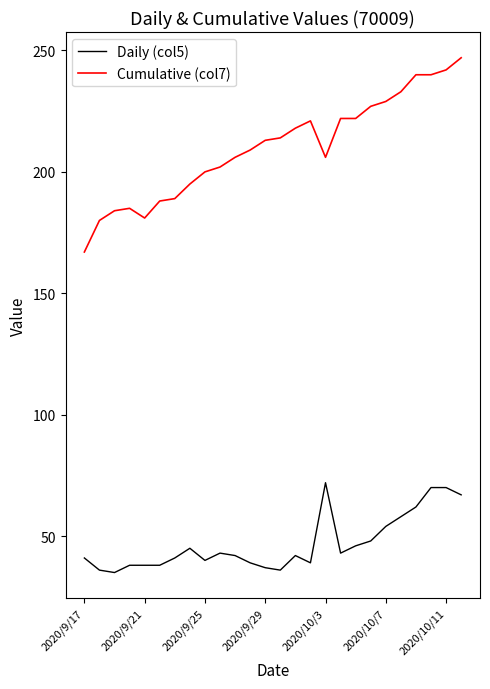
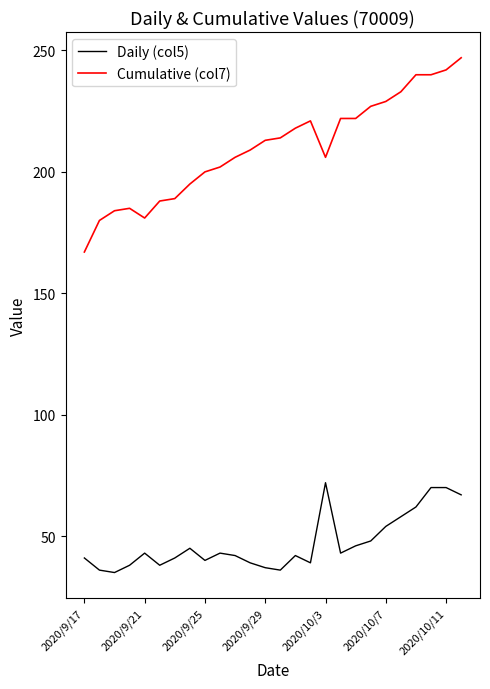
  {
    "Daily (col5)": {
      "2020/9/17": 41,
-     "2020/9/21": 38,
+     "2020/9/21": 43,
      "2020/9/25": 40,
      "2020/9/29": 37,
      "2020/10/3": 72,
      "2020/10/7": 54,
      "2020/10/11": 70
    },
    "Cumulative (col7)": {
      "2020/9/17": 167,
      "2020/9/21": 181,
      "2020/9/25": 200,
      "2020/9/29": 213,
      "2020/10/3": 206,
      "2020/10/7": 229,
      "2020/10/11": 242
    }
  }
